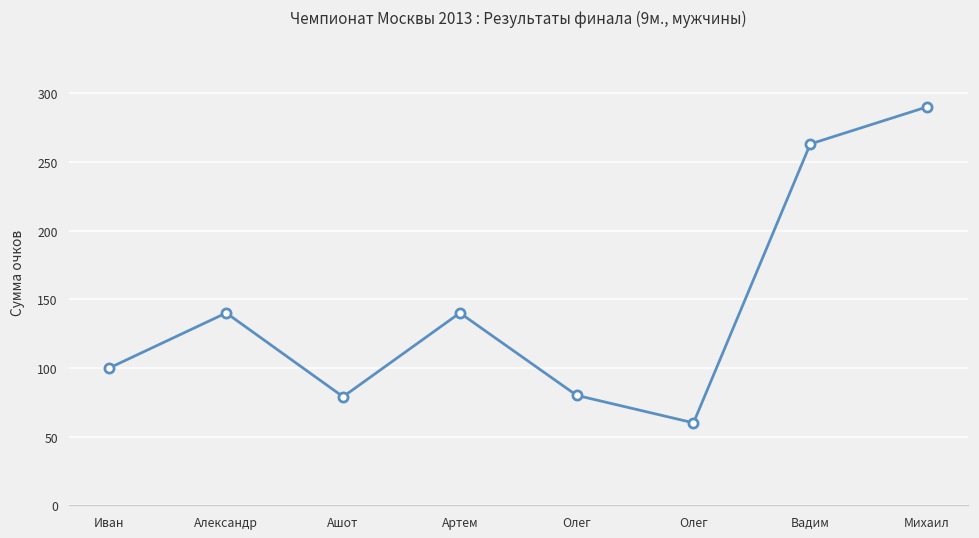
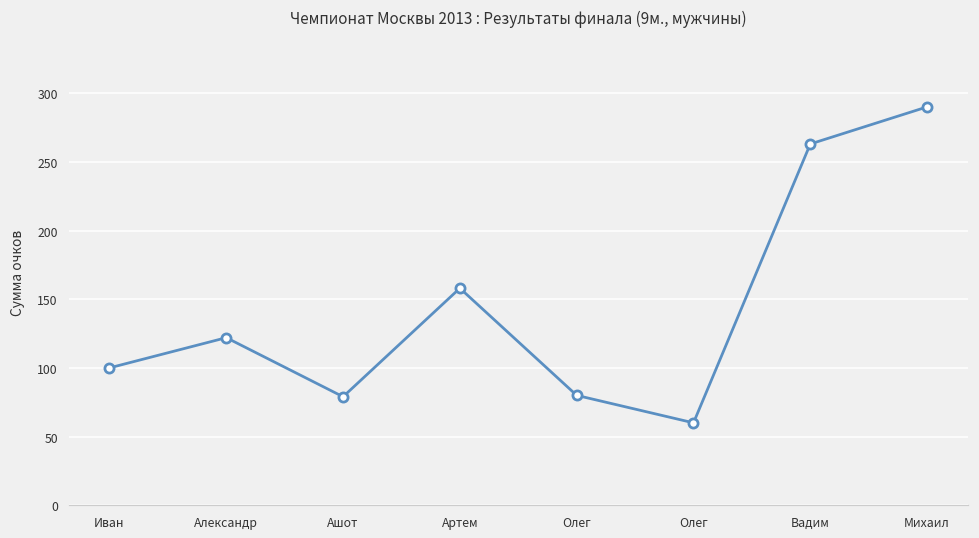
  {
    "Иван": 100,
-   "Александр": 140,
+   "Александр": 122,
    "Ашот": 79,
-   "Артем": 140,
+   "Артем": 158,
    "Вадим": 263,
    "Михаил": 290
  }
